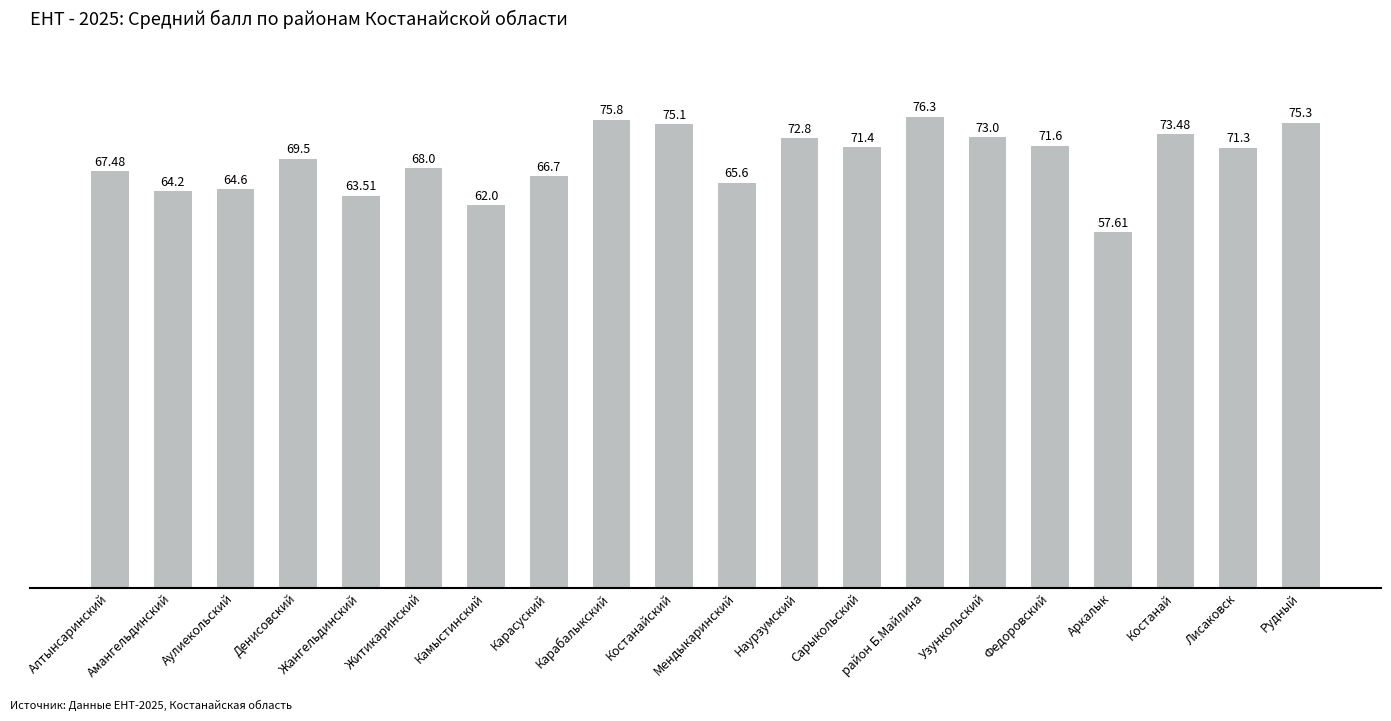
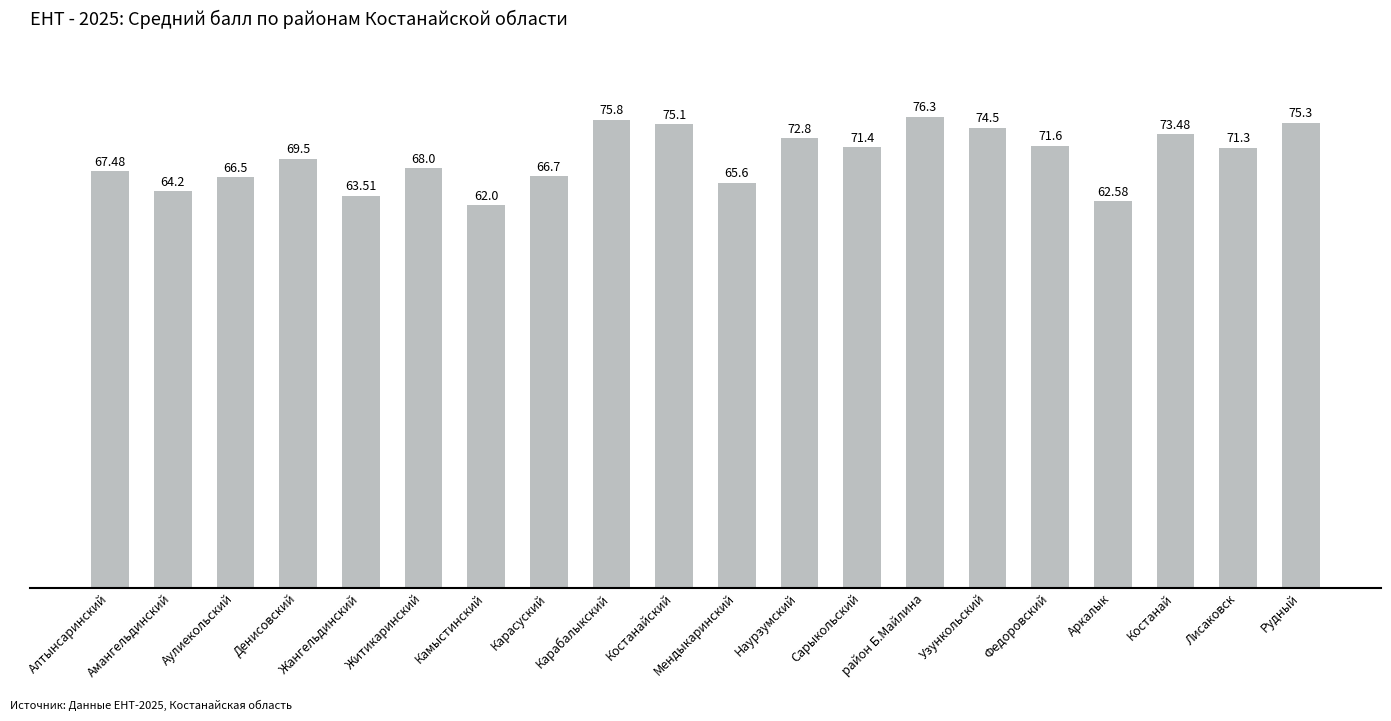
  {
    "Алтынсаринский": 67.48,
    "Амангельдинский": 64.2,
-   "Аулиекольский": 64.6,
+   "Аулиекольский": 66.5,
    "Денисовский": 69.5,
    "Жангельдинский": 63.51,
    "Житикаринский": 68.0,
    "Камыстинский": 62.0,
    "Карасуский": 66.7,
    "Карабалыкский": 75.8,
    "Костанайский": 75.1,
    "Мендыкаринский": 65.6,
    "Наурзумский": 72.8,
    "Сарыкольский": 71.4,
    "район Б.Майлина": 76.3,
-   "Узункольский": 73.0,
+   "Узункольский": 74.5,
    "Федоровский": 71.6,
-   "Аркалык": 57.61,
+   "Аркалык": 62.58,
    "Костанай": 73.48,
    "Лисаковск": 71.3,
    "Рудный": 75.3
  }
